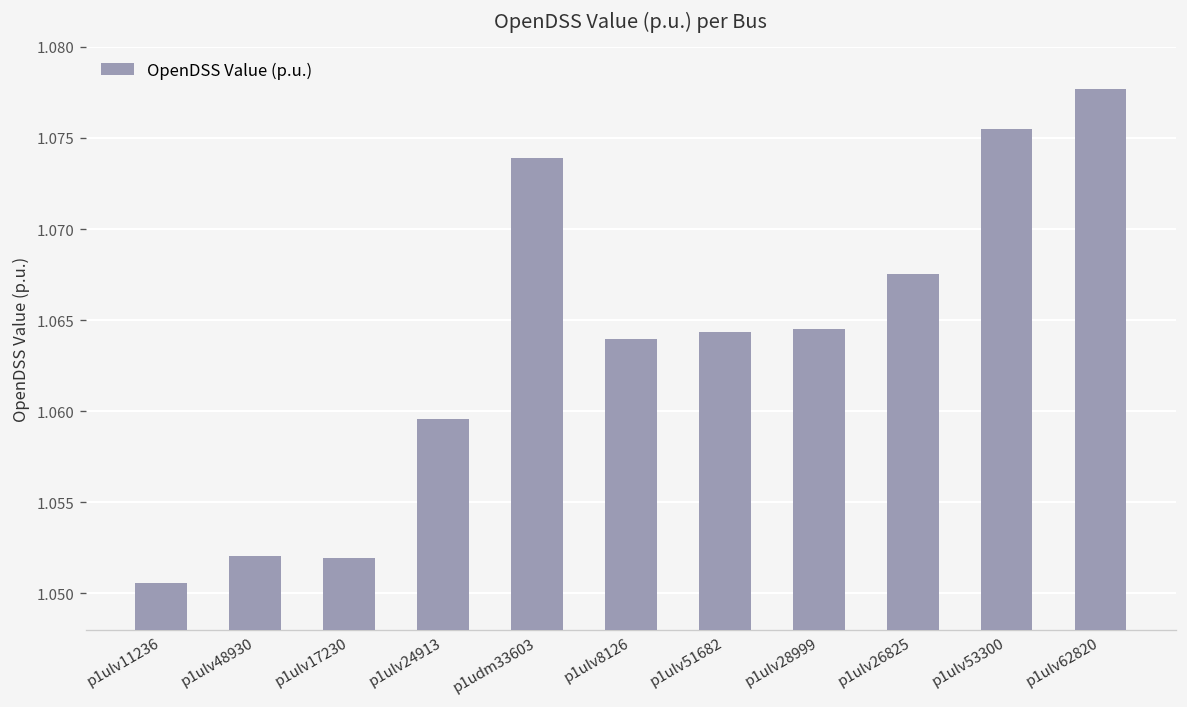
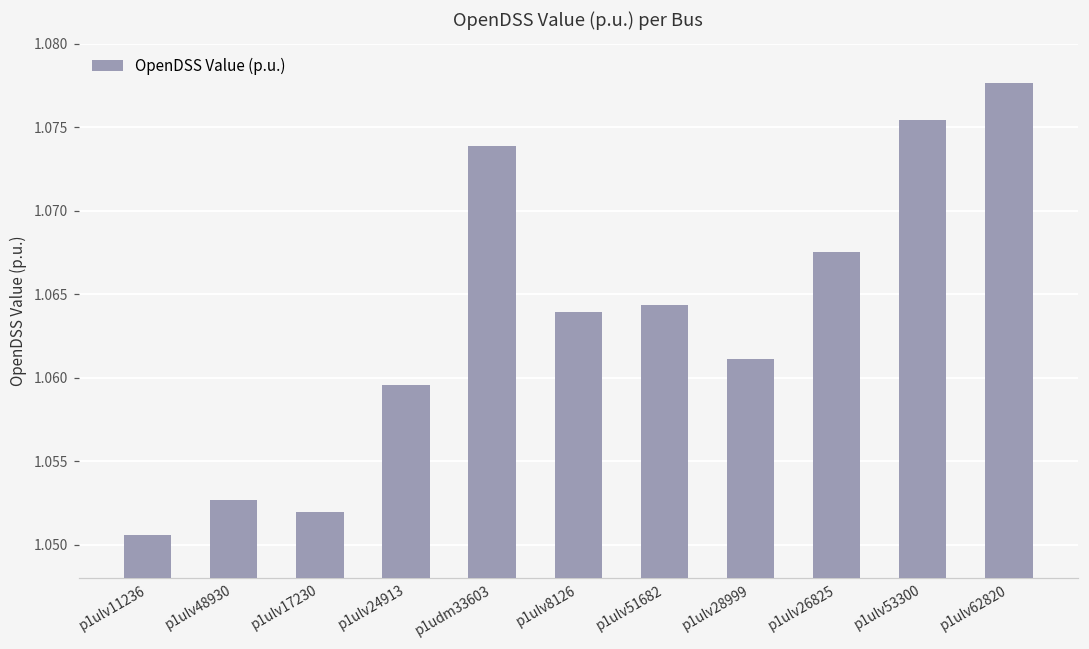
  {
    "p1ulv11236": 1.0506,
-   "p1ulv48930": 1.0520,
+   "p1ulv48930": 1.0527,
    "p1ulv17230": 1.0519,
    "p1ulv24913": 1.0596,
    "p1udm33603": 1.0739,
    "p1ulv8126": 1.0639,
    "p1ulv51682": 1.0644,
-   "p1ulv28999": 1.0645,
+   "p1ulv28999": 1.0611,
    "p1ulv26825": 1.0675,
    "p1ulv53300": 1.0755,
    "p1ulv62820": 1.0777
  }
